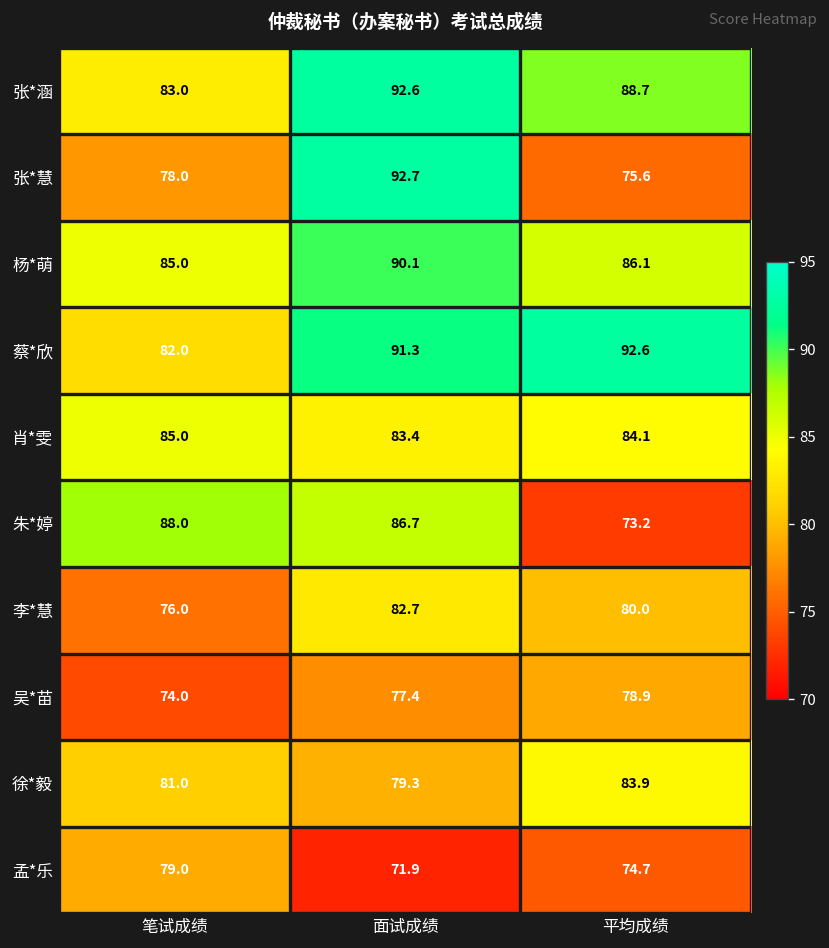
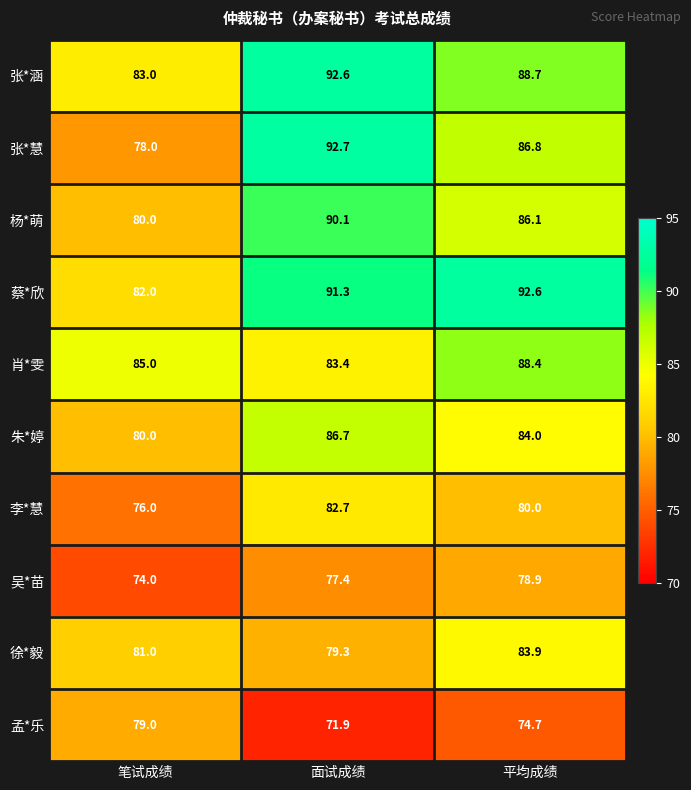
  {
    "张*涵": {
      "笔试成绩": 83.0,
      "面试成绩": 92.6,
      "平均成绩": 88.7
    },
    "张*慧": {
      "笔试成绩": 78.0,
      "面试成绩": 92.7,
-     "平均成绩": 75.6
+     "平均成绩": 86.8
    },
    "杨*萌": {
-     "笔试成绩": 85.0,
+     "笔试成绩": 80.0,
      "面试成绩": 90.1,
      "平均成绩": 86.1
    },
    "蔡*欣": {
      "笔试成绩": 82.0,
      "面试成绩": 91.3,
      "平均成绩": 92.6
    },
    "肖*雯": {
      "笔试成绩": 85.0,
      "面试成绩": 83.4,
-     "平均成绩": 84.1
+     "平均成绩": 88.4
    },
    "朱*婷": {
-     "笔试成绩": 88.0,
+     "笔试成绩": 80.0,
      "面试成绩": 86.7,
-     "平均成绩": 73.2
+     "平均成绩": 84.0
    },
    "李*慧": {
      "笔试成绩": 76.0,
      "面试成绩": 82.7,
      "平均成绩": 80.0
    },
    "吴*苗": {
      "笔试成绩": 74.0,
      "面试成绩": 77.4,
      "平均成绩": 78.9
    },
    "徐*毅": {
      "笔试成绩": 81.0,
      "面试成绩": 79.3,
      "平均成绩": 83.9
    },
    "孟*乐": {
      "笔试成绩": 79.0,
      "面试成绩": 71.9,
      "平均成绩": 74.7
    }
  }
